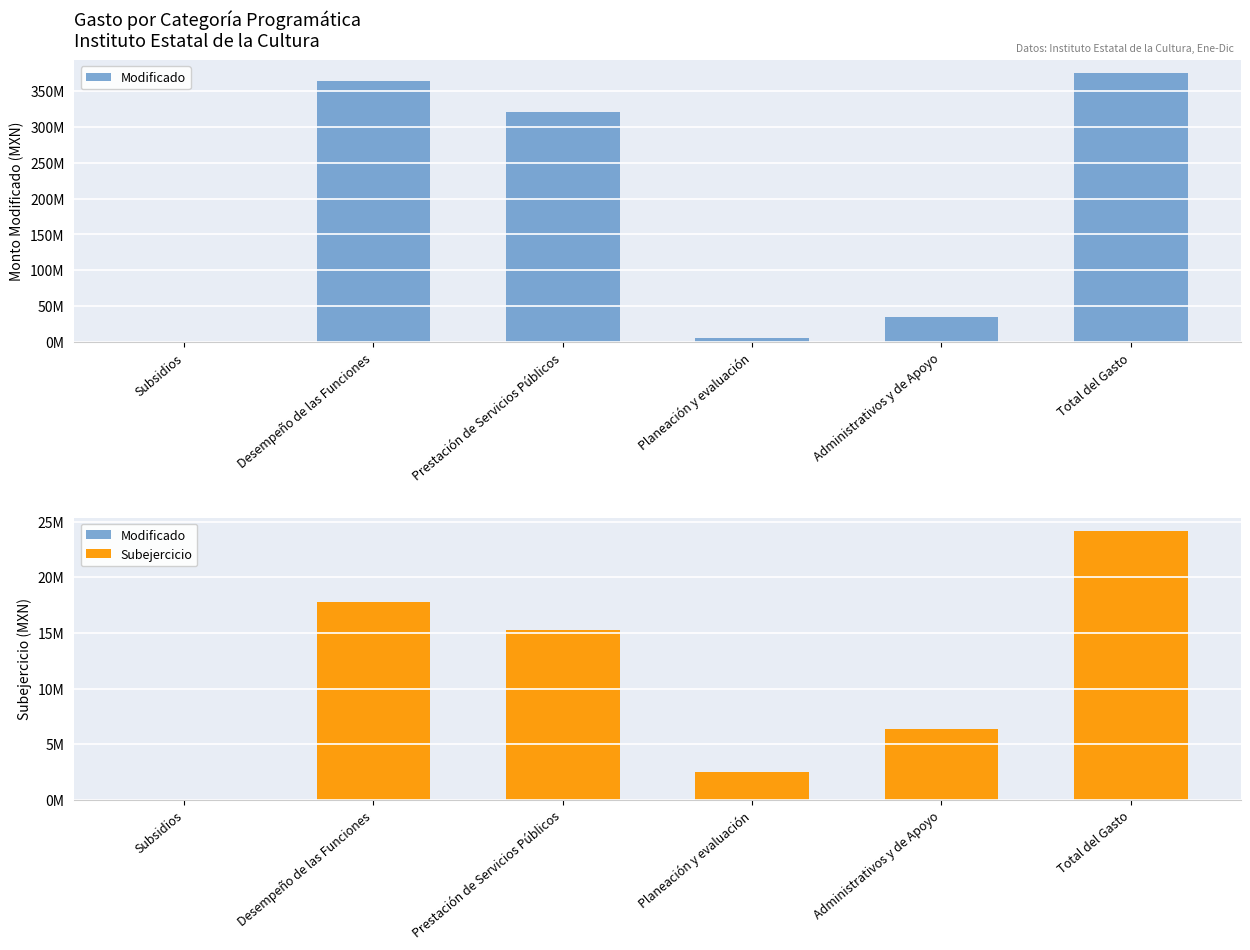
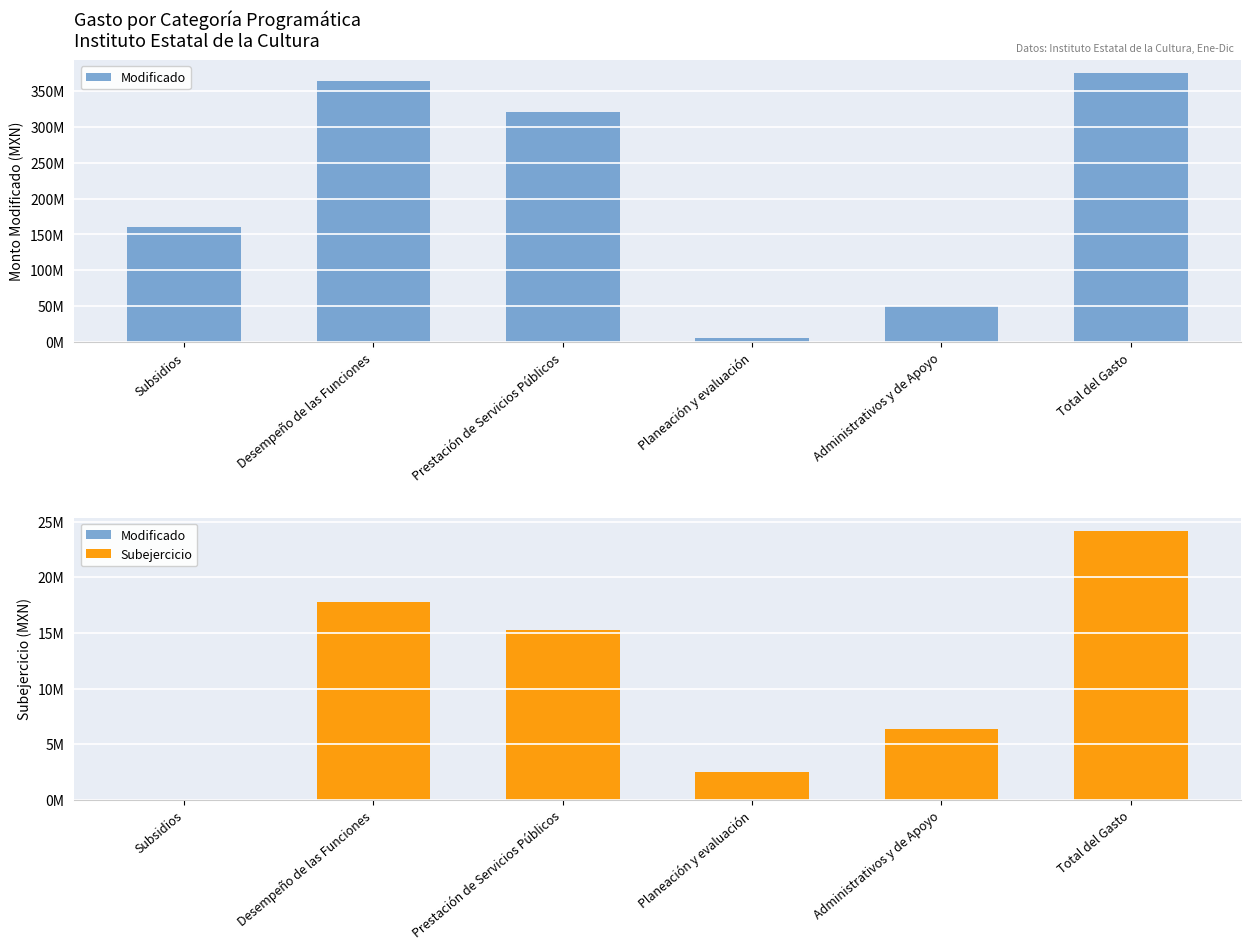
  {
    "Gasto por Categoría Programática Instituto Estatal de la Cultura": {
-     "Subsidios": 0,
+     "Subsidios": 160000000,
      "Desempeño de las Funciones": 360000000,
      "Prestación de Servicios Públicos": 320000000,
      "Planeación y evaluación": 10000000,
-     "Administrativos y de Apoyo": 40000000,
+     "Administrativos y de Apoyo": 50000000,
      "Total del Gasto": 370000000
    }
  }
